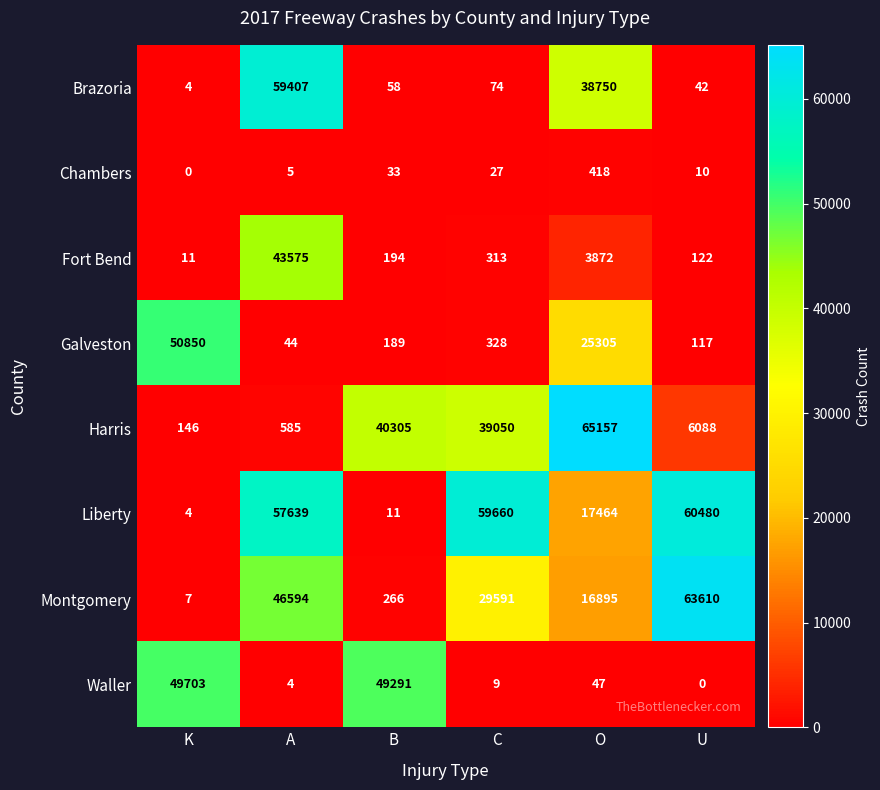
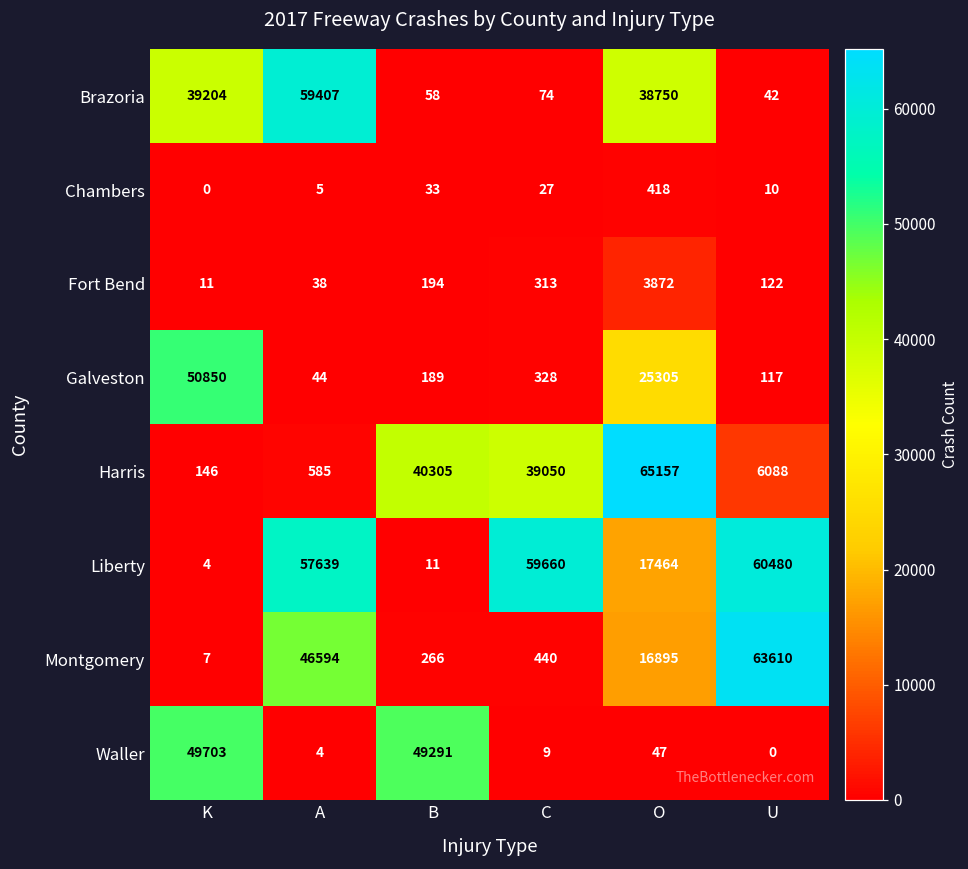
  {
    "Brazoria": {
-     "K": 4,
+     "K": 39204,
      "A": 59407,
      "B": 58,
      "C": 74,
      "O": 38750,
      "U": 42
    },
    "Chambers": {
      "K": 0,
      "A": 5,
      "B": 33,
      "C": 27,
      "O": 418,
      "U": 10
    },
    "Fort Bend": {
      "K": 11,
-     "A": 43575,
+     "A": 38,
      "B": 194,
      "C": 313,
      "O": 3872,
      "U": 122
    },
    "Galveston": {
      "K": 50850,
      "A": 44,
      "B": 189,
      "C": 328,
      "O": 25305,
      "U": 117
    },
    "Harris": {
      "K": 146,
      "A": 585,
      "B": 40305,
      "C": 39050,
      "O": 65157,
      "U": 6088
    },
    "Liberty": {
      "K": 4,
      "A": 57639,
      "B": 11,
      "C": 59660,
      "O": 17464,
      "U": 60480
    },
    "Montgomery": {
      "K": 7,
      "A": 46594,
      "B": 266,
-     "C": 29591,
+     "C": 440,
      "O": 16895,
      "U": 63610
    },
    "Waller": {
      "K": 49703,
      "A": 4,
      "B": 49291,
      "C": 9,
      "O": 47
    }
  }
